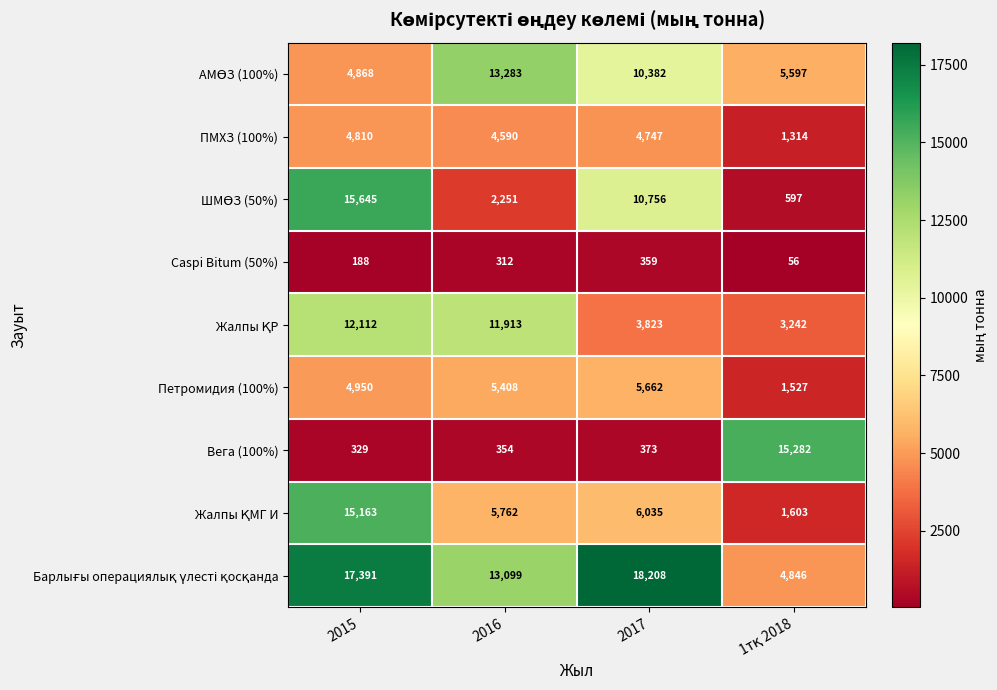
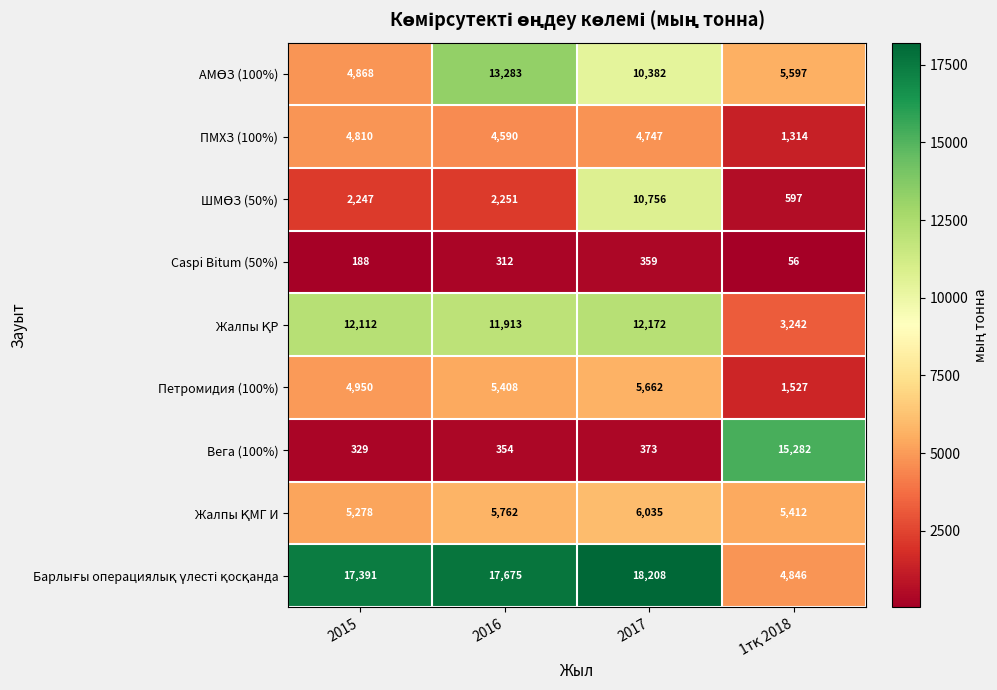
  {
    "АМӨЗ (100%)": {
      "2015": "4,868",
      "2016": "13,283",
      "2017": "10,382",
      "1тқ 2018": "5,597"
    },
    "ПМХЗ (100%)": {
      "2015": "4,810",
      "2016": "4,590",
      "2017": "4,747",
      "1тқ 2018": "1,314"
    },
    "ШМӨЗ (50%)": {
-     "2015": "15,645",
+     "2015": "2,247",
      "2016": "2,251",
      "2017": "10,756",
      "1тқ 2018": "597"
    },
    "Caspi Bitum (50%)": {
      "2015": "188",
      "2016": "312",
      "2017": "359",
      "1тқ 2018": "56"
    },
    "Жалпы ҚР": {
      "2015": "12,112",
      "2016": "11,913",
-     "2017": "3,823",
+     "2017": "12,172",
      "1тқ 2018": "3,242"
    },
    "Петромидия (100%)": {
      "2015": "4,950",
      "2016": "5,408",
      "2017": "5,662",
      "1тқ 2018": "1,527"
    },
    "Вега (100%)": {
      "2015": "329",
      "2016": "354",
      "2017": "373",
      "1тқ 2018": "15,282"
    },
    "Жалпы ҚМГ И": {
-     "2015": "15,163",
+     "2015": "5,278",
      "2016": "5,762",
      "2017": "6,035",
-     "1тқ 2018": "1,603"
+     "1тқ 2018": "5,412"
    },
    "Барлығы операциялық үлесті қосқанда": {
      "2015": "17,391",
-     "2016": "13,099",
+     "2016": "17,675",
      "2017": "18,208",
      "1тқ 2018": "4,846"
    }
  }
